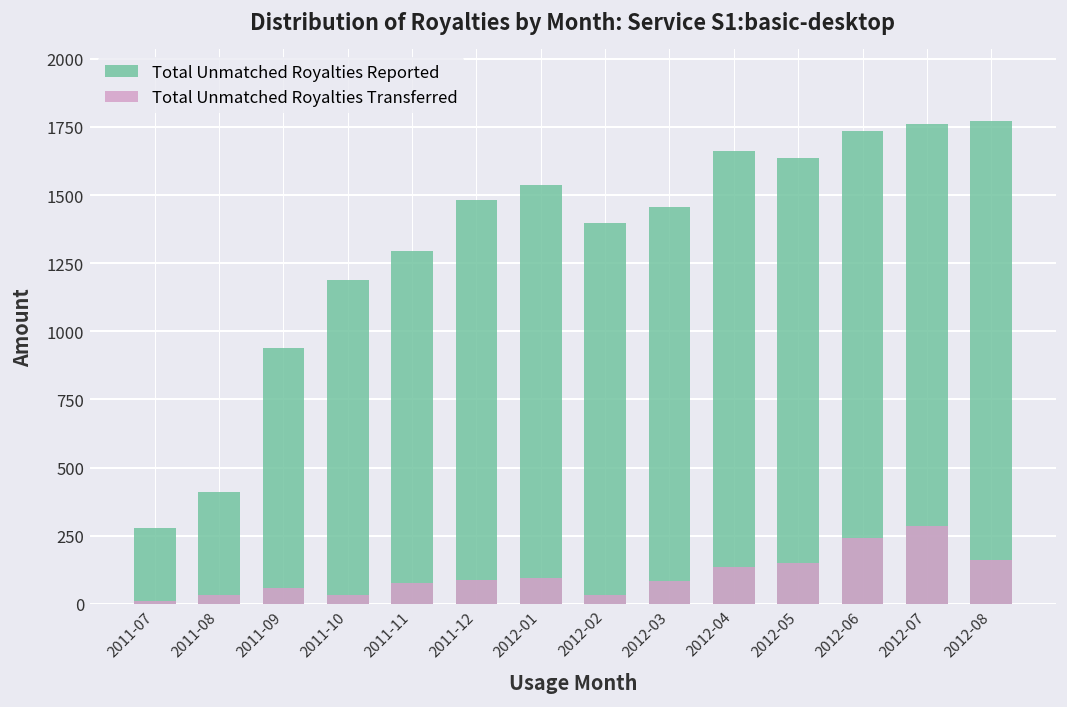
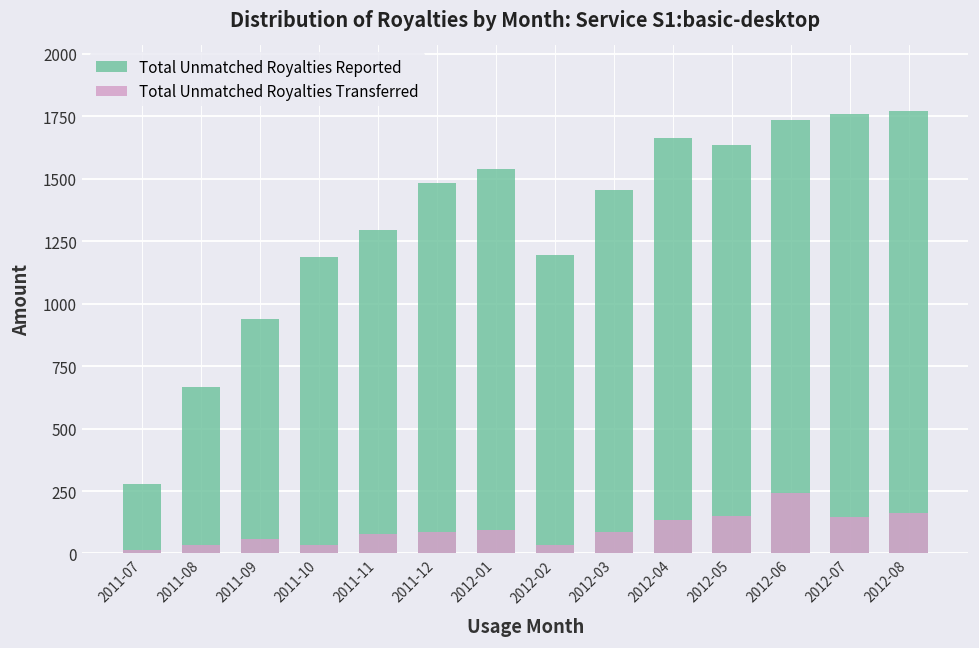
  {
    "Total Unmatched Royalties Reported": {
      "2011-07": 280,
-     "2011-08": 410,
+     "2011-08": 670,
      "2011-09": 940,
      "2011-10": 1190,
      "2011-11": 1300,
      "2011-12": 1480,
      "2012-01": 1540,
-     "2012-02": 1400,
+     "2012-02": 1190,
      "2012-03": 1460,
      "2012-04": 1660,
      "2012-05": 1640,
      "2012-06": 1730,
      "2012-07": 1760,
      "2012-08": 1770
    },
    "Total Unmatched Royalties Transferred": {
-     "2012-07": 290
+     "2012-07": 150
    }
  }
